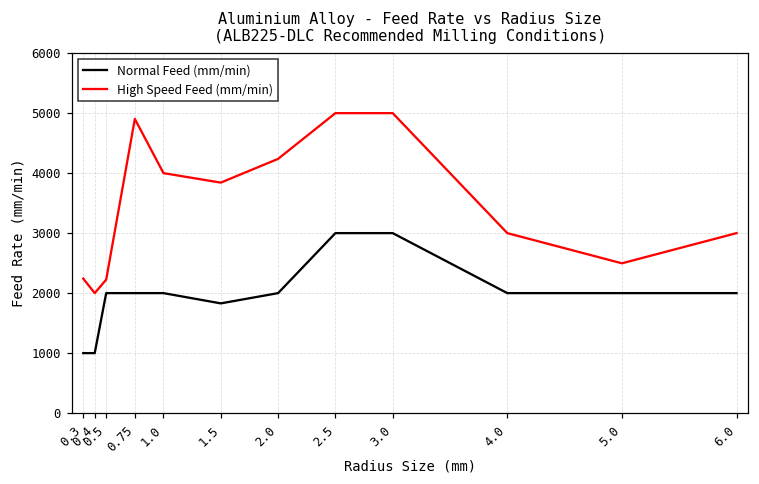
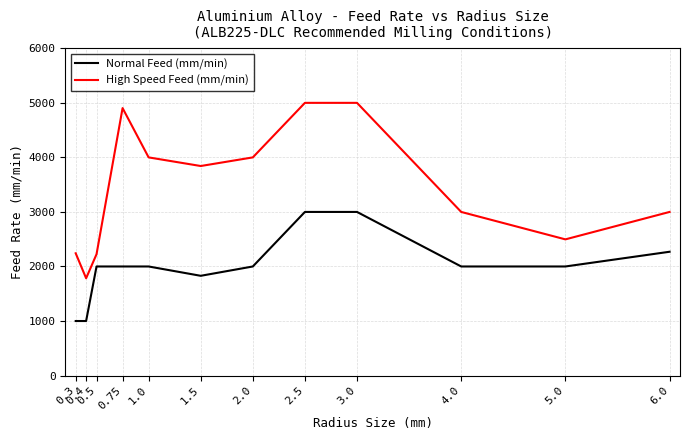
  {
    "Normal Feed (mm/min)": {
      "0.3": 1000,
      "0.4": 1000,
      "0.5": 2000,
      "0.75": 2000,
      "1.0": 2000,
      "1.5": 1800,
      "2.0": 2000,
      "2.5": 3000,
      "3.0": 3000,
      "4.0": 2000,
      "5.0": 2000,
-     "6.0": 2000
+     "6.0": 2300
    },
    "High Speed Feed (mm/min)": {
      "0.3": 2200,
-     "0.4": 2000,
+     "0.4": 1800,
      "0.5": 2200,
      "0.75": 4900,
      "1.0": 4000,
      "1.5": 3800,
-     "2.0": 4200,
+     "2.0": 4000,
      "2.5": 5000,
      "3.0": 5000,
      "4.0": 3000,
      "5.0": 2500,
      "6.0": 3000
    }
  }
